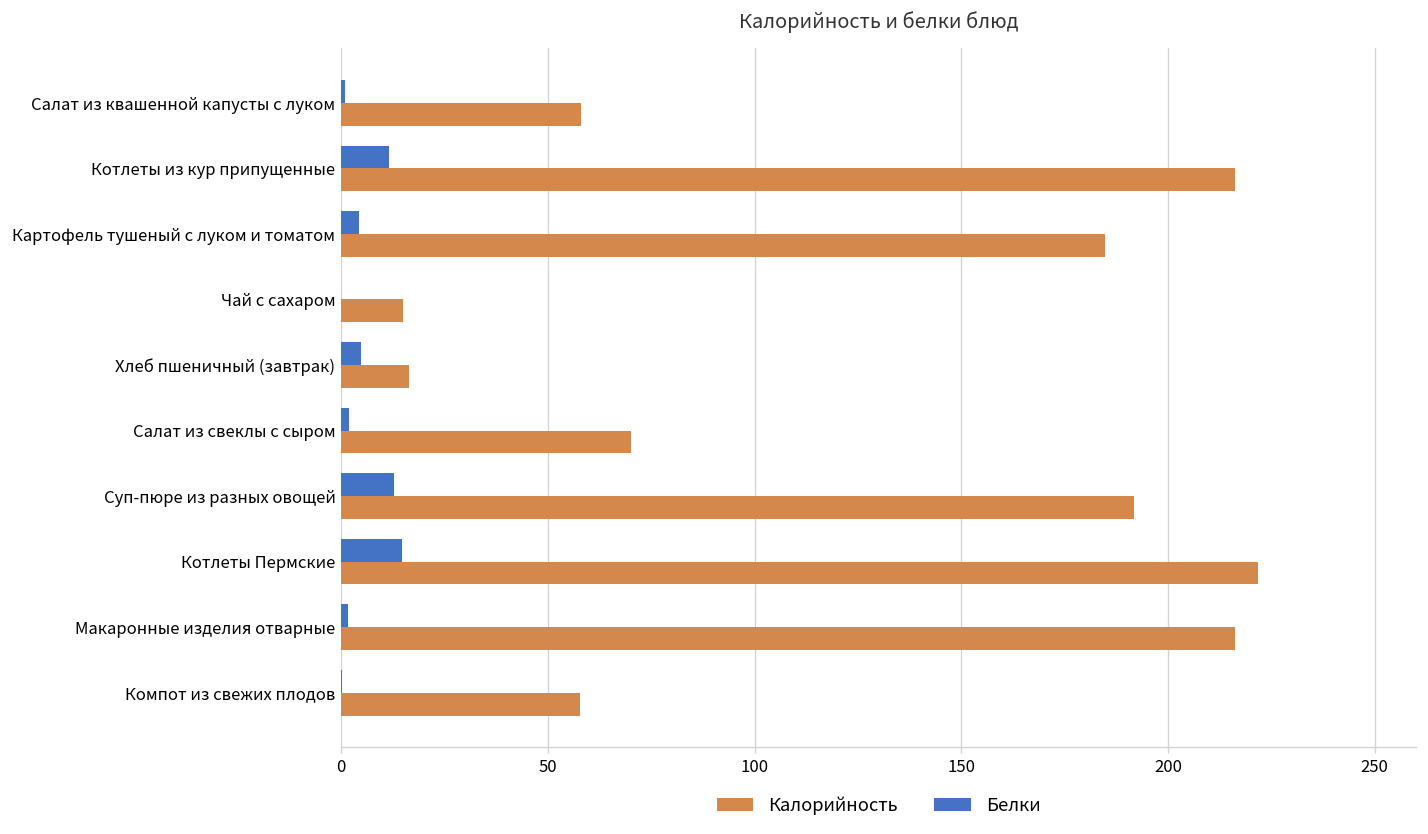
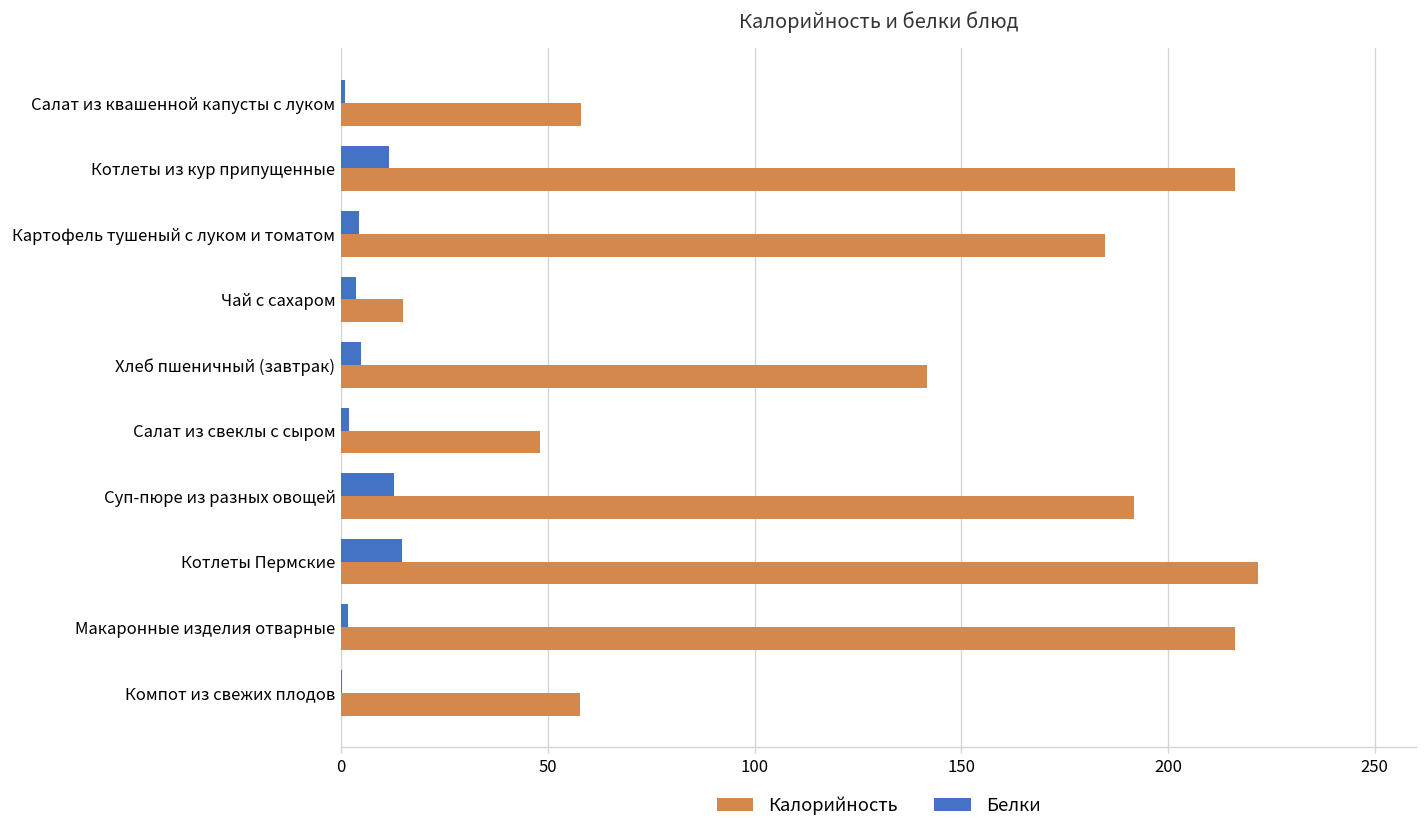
  {
    "Калорийность": {
      "Салат из квашенной капусты с луком": 58,
      "Котлеты из кур припущенные": 216,
      "Картофель тушеный с луком и томатом": 185,
      "Чай с сахаром": 15,
-     "Хлеб пшеничный (завтрак)": 16,
-     "Салат из свеклы с сыром": 70,
+     "Хлеб пшеничный (завтрак)": 142,
+     "Салат из свеклы с сыром": 48,
      "Суп-пюре из разных овощей": 192,
      "Котлеты Пермские": 222,
      "Макаронные изделия отварные": 216,
      "Компот из свежих плодов": 58
    },
    "Белки": {
      "Салат из квашенной капусты с луком": 1,
      "Котлеты из кур припущенные": 12,
      "Картофель тушеный с луком и томатом": 4,
-     "Чай с сахаром": 0,
+     "Чай с сахаром": 4,
      "Хлеб пшеничный (завтрак)": 5,
      "Салат из свеклы с сыром": 2,
      "Суп-пюре из разных овощей": 13,
      "Котлеты Пермские": 15,
      "Макаронные изделия отварные": 2
    }
  }
